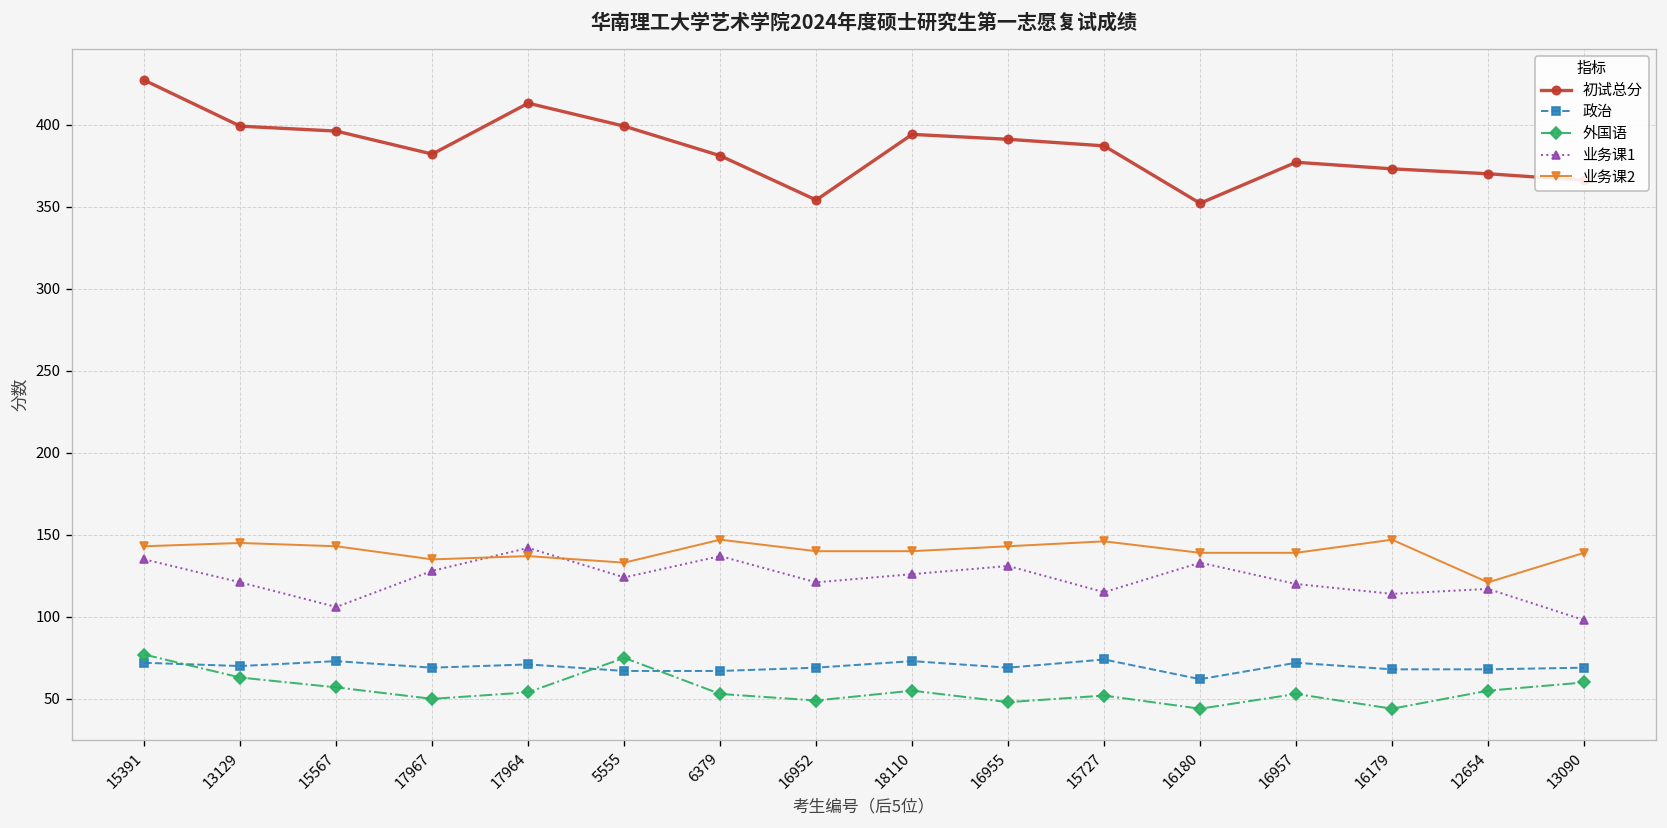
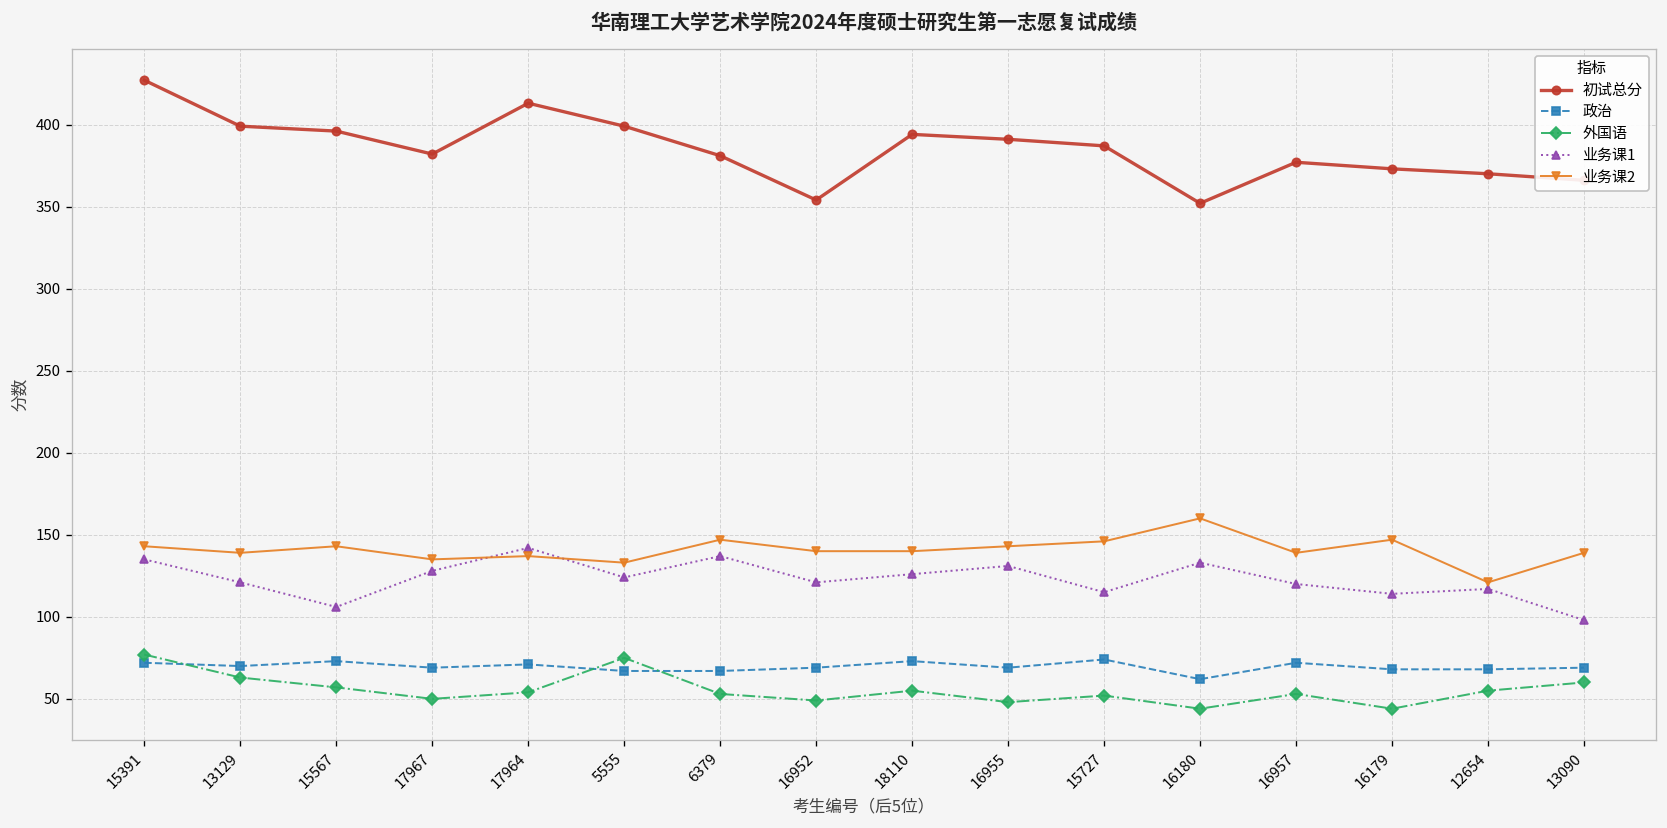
  {
    "初试总分": {
      "15391": 427,
      "13129": 399,
      "15567": 396,
      "17967": 382,
      "17964": 413,
      "5555": 399,
      "6379": 381,
      "16952": 354,
      "18110": 394,
      "16955": 391,
      "15727": 387,
      "16180": 352,
      "16957": 377,
      "16179": 373,
      "12654": 370
    },
    "政治": {
      "15391": 72,
      "13129": 70,
      "15567": 73,
      "17967": 69,
      "17964": 71,
      "5555": 67,
      "6379": 67,
      "16952": 69,
      "18110": 73,
      "16955": 69,
      "15727": 74,
      "16180": 62,
      "16957": 72,
      "16179": 68,
      "12654": 68,
      "13090": 69
    },
    "外国语": {
      "15391": 77,
      "13129": 63,
      "15567": 57,
      "17967": 50,
      "17964": 54,
      "5555": 75,
      "6379": 53,
      "16952": 49,
      "18110": 55,
      "16955": 48,
      "15727": 52,
      "16180": 44,
      "16957": 53,
      "16179": 44,
      "12654": 55,
      "13090": 60
    },
    "业务课1": {
      "15391": 135,
      "13129": 121,
      "15567": 106,
      "17967": 128,
      "17964": 142,
      "5555": 124,
      "6379": 137,
      "16952": 121,
      "18110": 126,
      "16955": 131,
      "15727": 115,
      "16180": 133,
      "16957": 120,
      "16179": 114,
      "12654": 117,
      "13090": 98
    },
    "业务课2": {
      "15391": 143,
-     "13129": 145,
+     "13129": 139,
      "15567": 143,
      "17967": 135,
      "17964": 137,
      "5555": 133,
      "6379": 147,
      "16952": 140,
      "18110": 140,
      "16955": 143,
      "15727": 146,
-     "16180": 139,
+     "16180": 160,
      "16957": 139,
      "16179": 147,
      "12654": 121,
      "13090": 139
    }
  }
